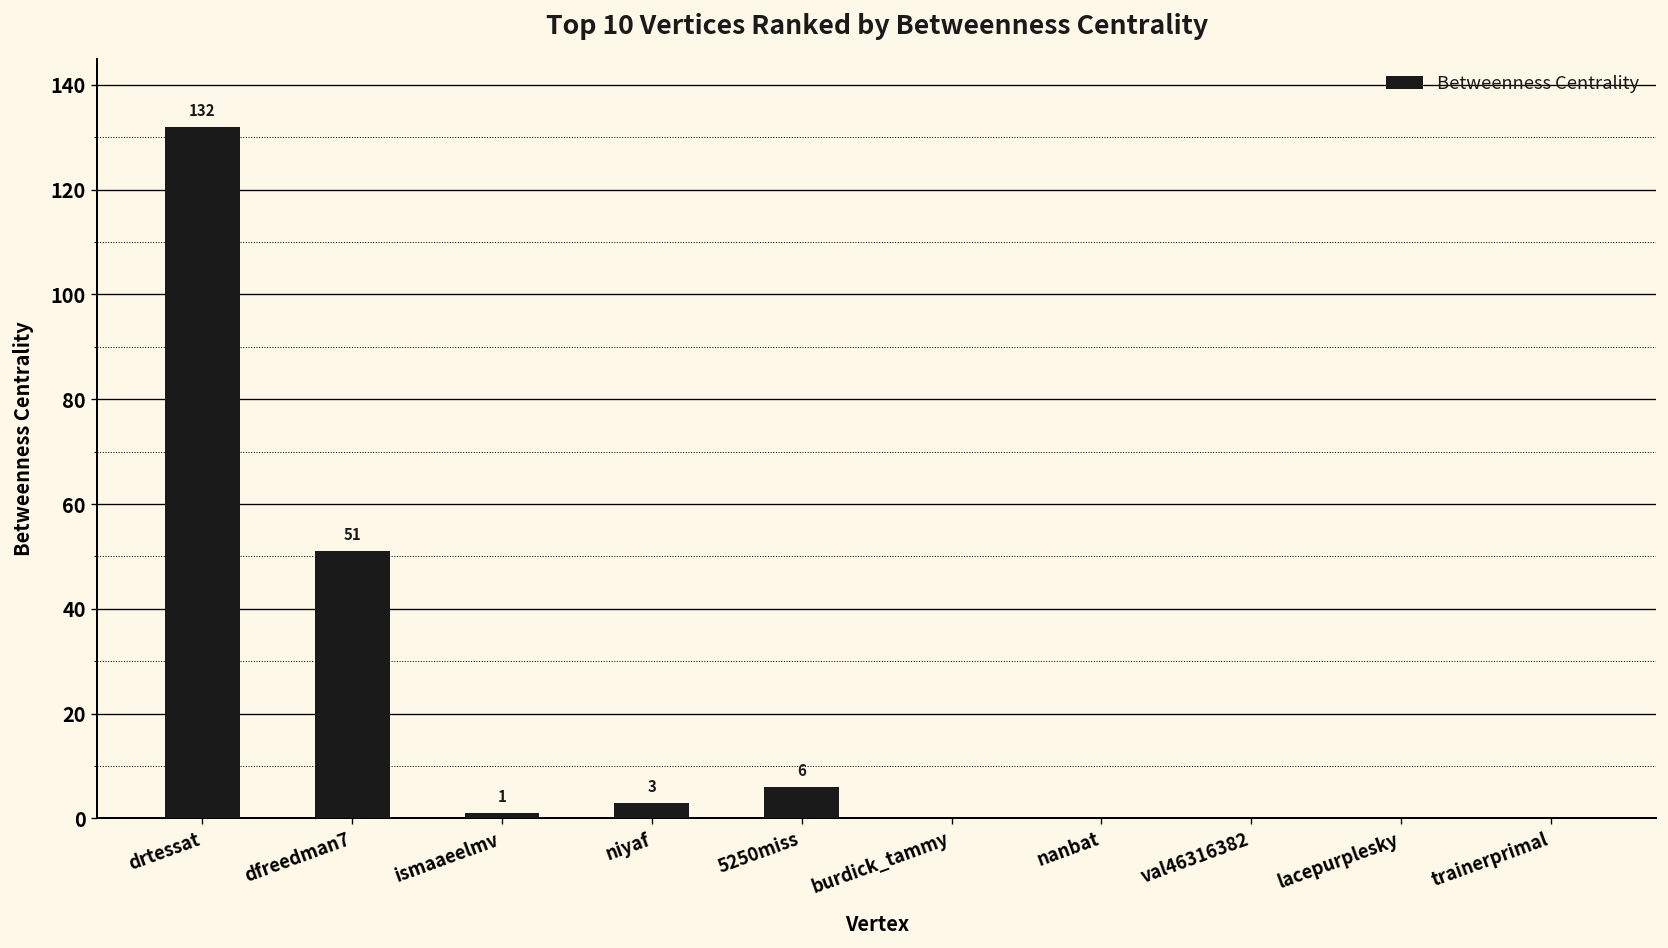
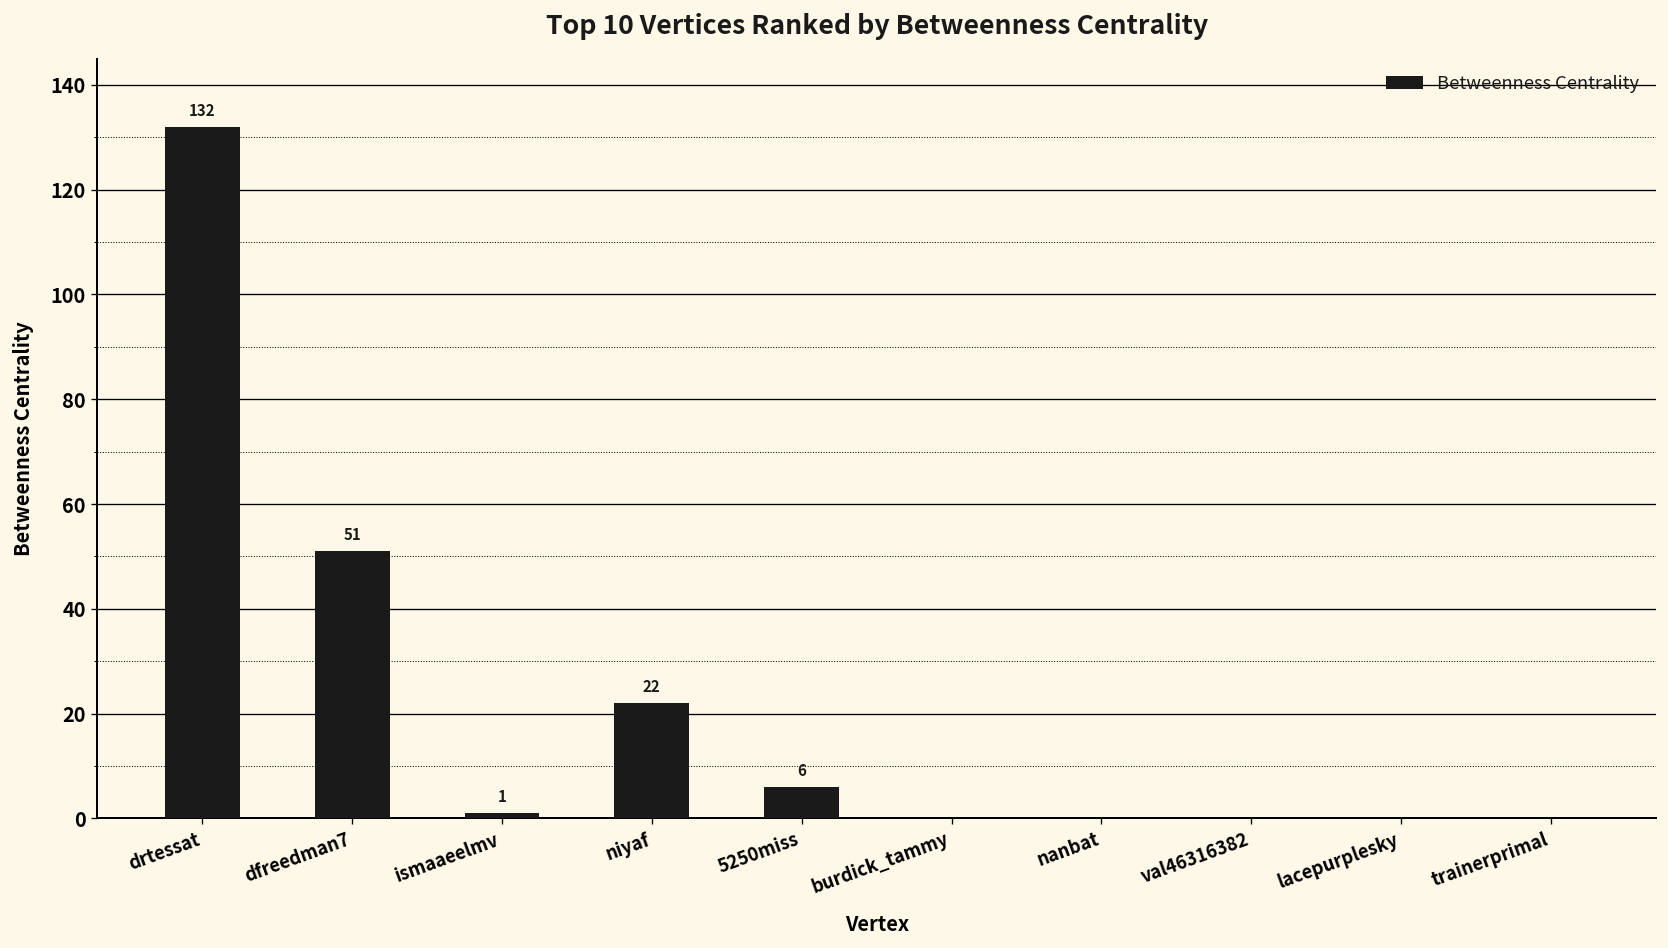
  {
    "drtessat": 132,
    "dfreedman7": 51,
    "ismaaeelmv": 1,
-   "niyaf": 3,
+   "niyaf": 22,
    "5250miss": 6
  }
